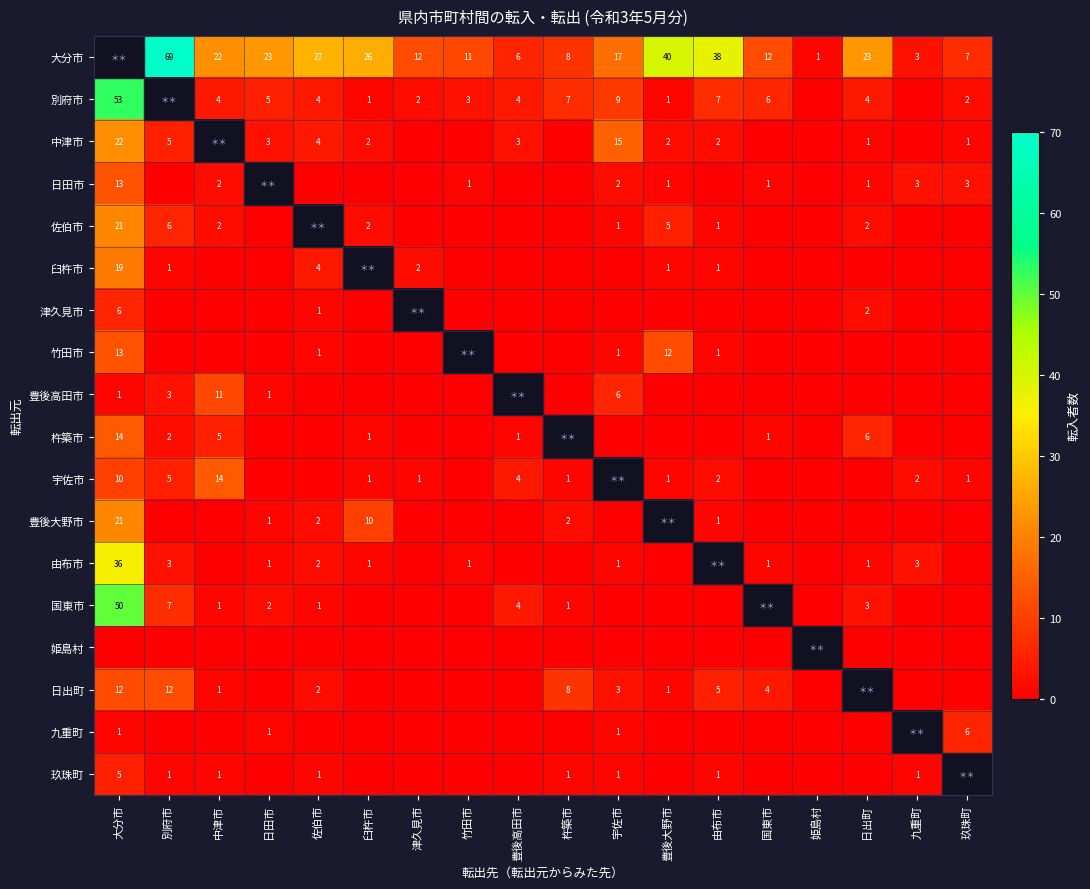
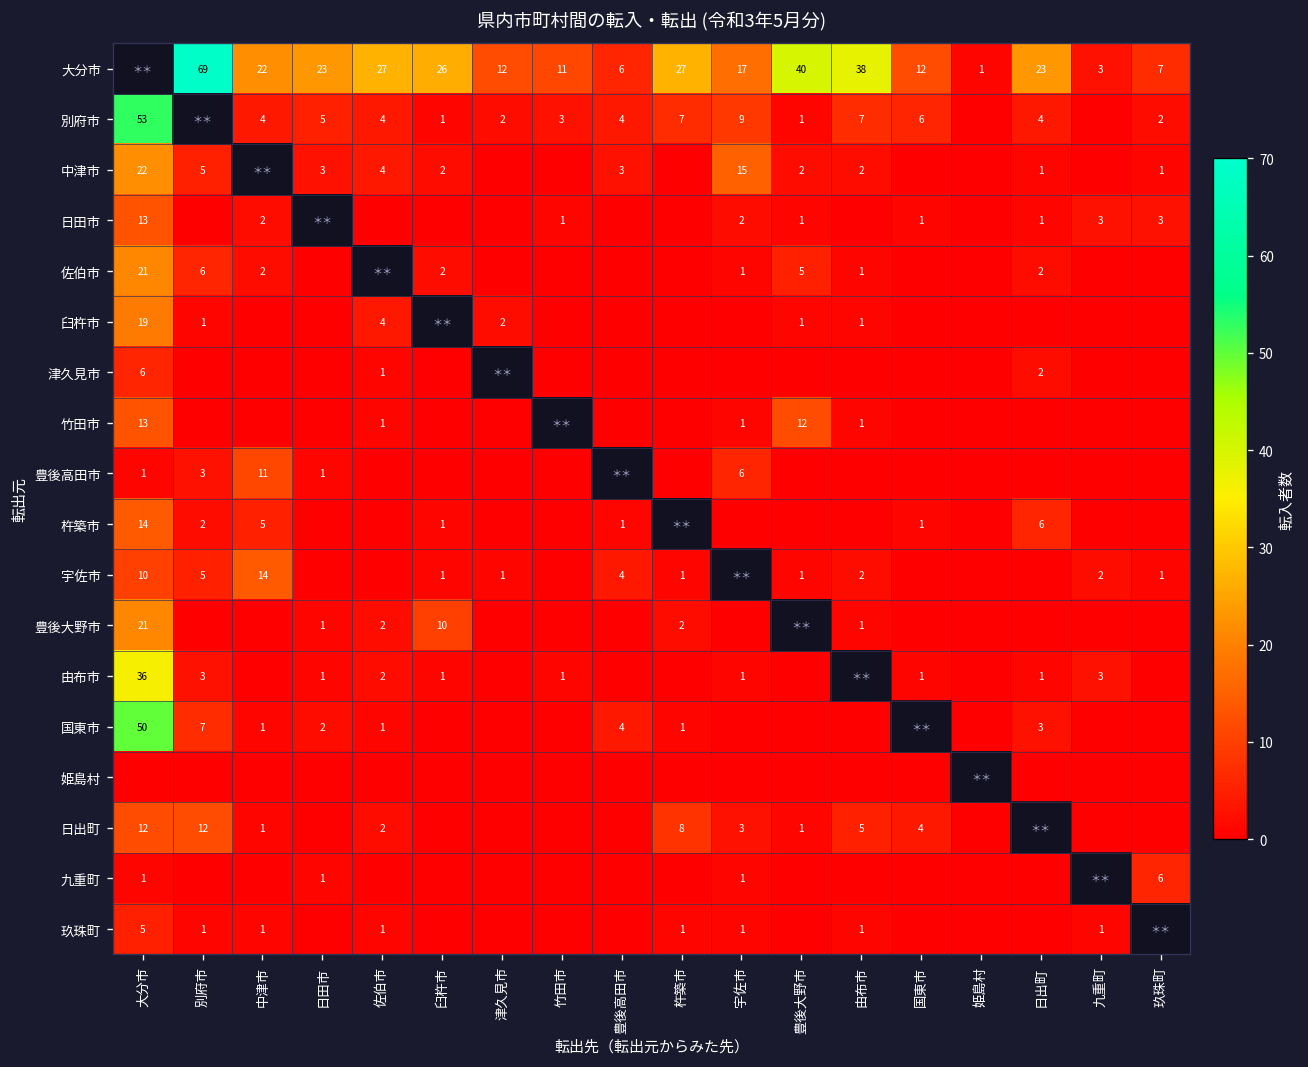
  {
    "大分市": {
      "別府市": 69,
      "中津市": 22,
      "日田市": 23,
      "佐伯市": 27,
      "臼杵市": 26,
      "津久見市": 12,
      "竹田市": 11,
      "豊後高田市": 6,
-     "杵築市": 8,
+     "杵築市": 27,
      "宇佐市": 17,
      "豊後大野市": 40,
      "由布市": 38,
      "国東市": 12,
      "姫島村": 1,
      "日出町": 23,
      "九重町": 3,
      "玖珠町": 7
    },
    "別府市": {
      "大分市": 53,
      "中津市": 4,
      "日田市": 5,
      "佐伯市": 4,
      "臼杵市": 1,
      "津久見市": 2,
      "竹田市": 3,
      "豊後高田市": 4,
      "杵築市": 7,
      "宇佐市": 9,
      "豊後大野市": 1,
      "由布市": 7,
      "国東市": 6,
      "日出町": 4,
      "玖珠町": 2
    },
    "中津市": {
      "大分市": 22,
      "別府市": 5,
      "日田市": 3,
      "佐伯市": 4,
      "臼杵市": 2,
      "豊後高田市": 3,
      "宇佐市": 15,
      "豊後大野市": 2,
      "由布市": 2,
      "日出町": 1,
      "玖珠町": 1
    },
    "日田市": {
      "大分市": 13,
      "中津市": 2,
      "竹田市": 1,
      "宇佐市": 2,
      "豊後大野市": 1,
      "国東市": 1,
      "日出町": 1,
      "九重町": 3,
      "玖珠町": 3
    },
    "佐伯市": {
      "大分市": 21,
      "別府市": 6,
      "中津市": 2,
      "臼杵市": 2,
      "宇佐市": 1,
      "豊後大野市": 5,
      "由布市": 1,
      "日出町": 2
    },
    "臼杵市": {
      "大分市": 19,
      "別府市": 1,
      "佐伯市": 4,
      "津久見市": 2,
      "豊後大野市": 1,
      "由布市": 1
    },
    "津久見市": {
      "大分市": 6,
      "佐伯市": 1,
      "日出町": 2
    },
    "竹田市": {
      "大分市": 13,
      "佐伯市": 1,
      "宇佐市": 1,
      "豊後大野市": 12,
      "由布市": 1
    },
    "豊後高田市": {
      "大分市": 1,
      "別府市": 3,
      "中津市": 11,
      "日田市": 1,
      "宇佐市": 6
    },
    "杵築市": {
      "大分市": 14,
      "別府市": 2,
      "中津市": 5,
      "臼杵市": 1,
      "豊後高田市": 1,
      "国東市": 1,
      "日出町": 6
    },
    "宇佐市": {
      "大分市": 10,
      "別府市": 5,
      "中津市": 14,
      "臼杵市": 1,
      "津久見市": 1,
      "豊後高田市": 4,
      "杵築市": 1,
      "豊後大野市": 1,
      "由布市": 2,
      "九重町": 2,
      "玖珠町": 1
    },
    "豊後大野市": {
      "大分市": 21,
      "日田市": 1,
      "佐伯市": 2,
      "臼杵市": 10,
      "杵築市": 2,
      "由布市": 1
    },
    "由布市": {
      "大分市": 36,
      "別府市": 3,
      "日田市": 1,
      "佐伯市": 2,
      "臼杵市": 1,
      "竹田市": 1,
      "宇佐市": 1,
      "国東市": 1,
      "日出町": 1,
      "九重町": 3
    },
    "国東市": {
      "大分市": 50,
      "別府市": 7,
      "中津市": 1,
      "日田市": 2,
      "佐伯市": 1,
      "豊後高田市": 4,
      "杵築市": 1,
      "日出町": 3
    },
    "日出町": {
      "大分市": 12,
      "別府市": 12,
      "中津市": 1,
      "佐伯市": 2,
      "杵築市": 8,
      "宇佐市": 3,
      "豊後大野市": 1,
      "由布市": 5,
      "国東市": 4
    },
    "九重町": {
      "大分市": 1,
      "日田市": 1,
      "宇佐市": 1,
      "玖珠町": 6
    },
    "玖珠町": {
      "大分市": 5,
      "別府市": 1,
      "中津市": 1,
      "佐伯市": 1,
      "杵築市": 1,
      "宇佐市": 1,
      "由布市": 1,
      "九重町": 1
    }
  }
